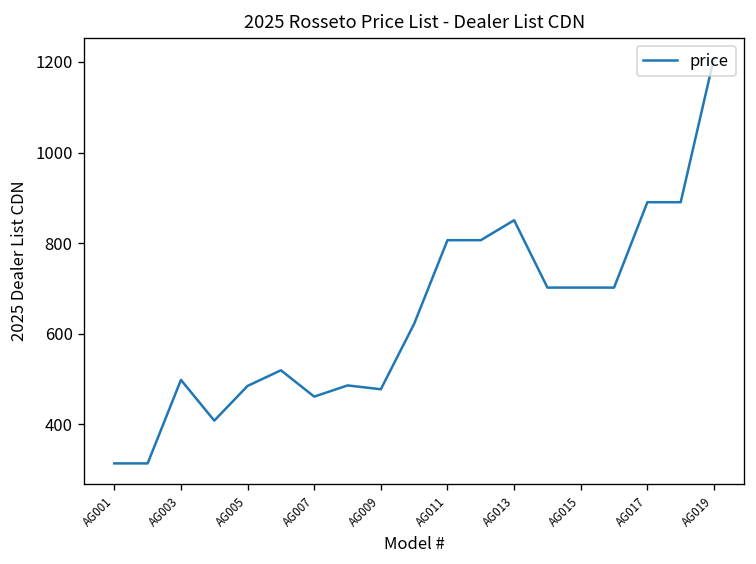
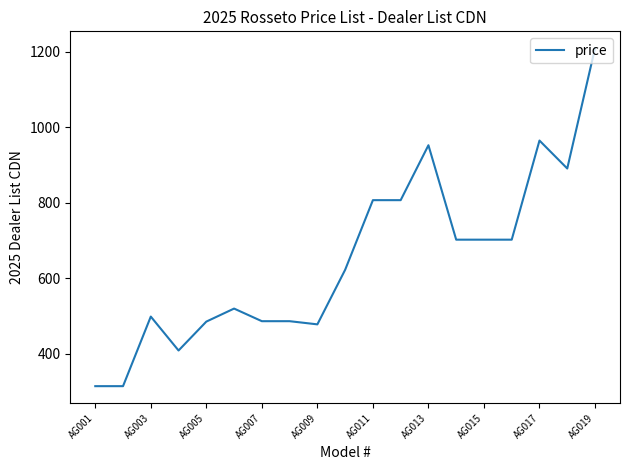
  {
    "AG001": 310,
    "AG003": 500,
    "AG005": 490,
-   "AG007": 460,
+   "AG007": 490,
    "AG009": 480,
    "AG011": 810,
-   "AG013": 850,
+   "AG013": 950,
    "AG015": 700,
-   "AG017": 890
+   "AG017": 960
  }
